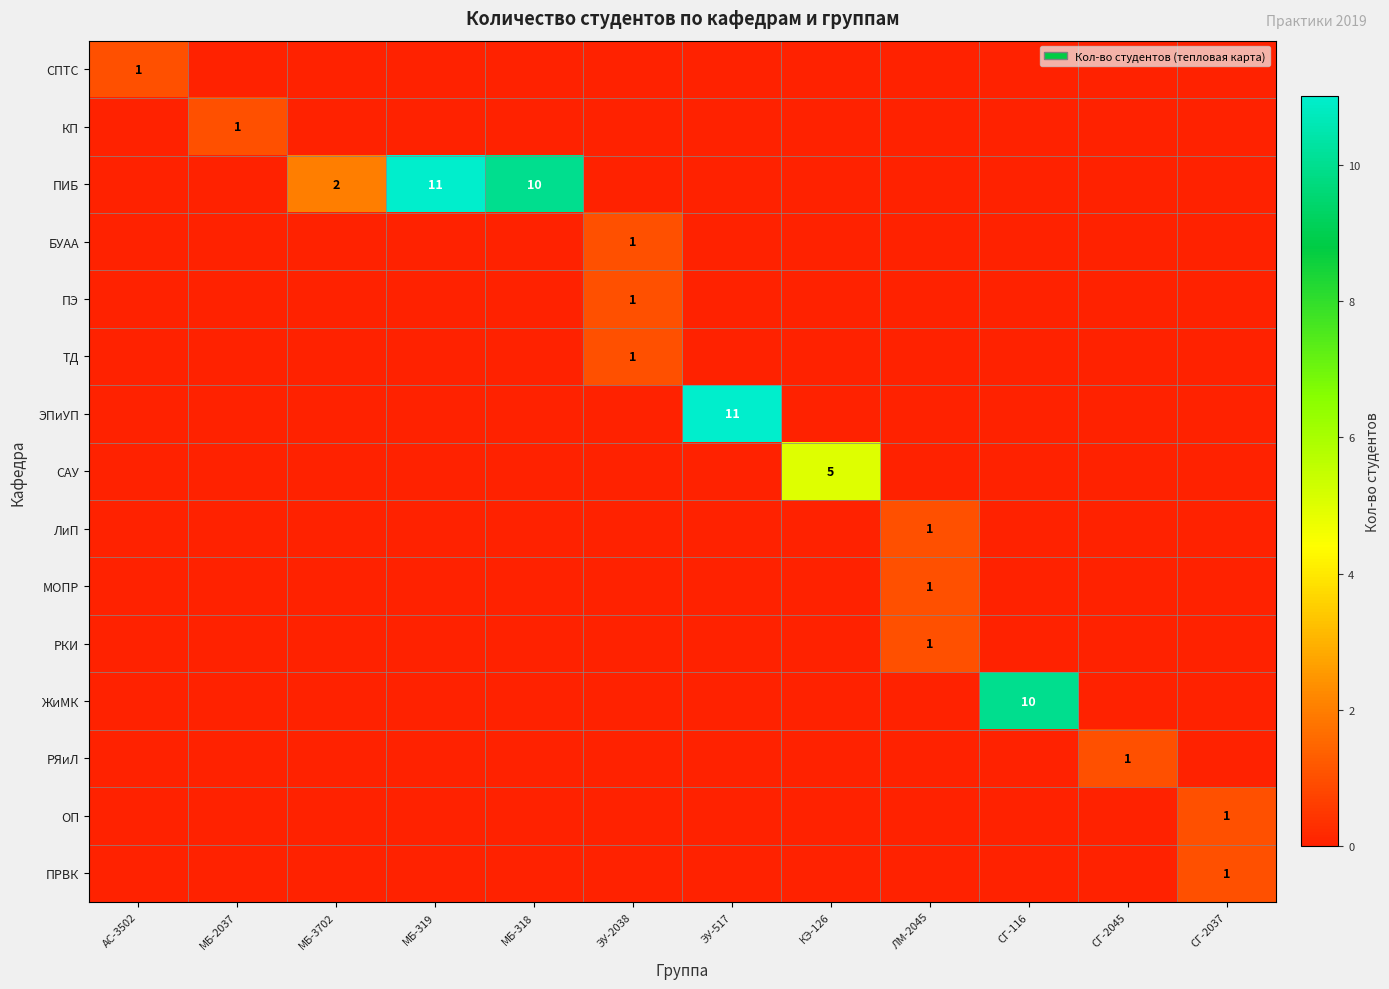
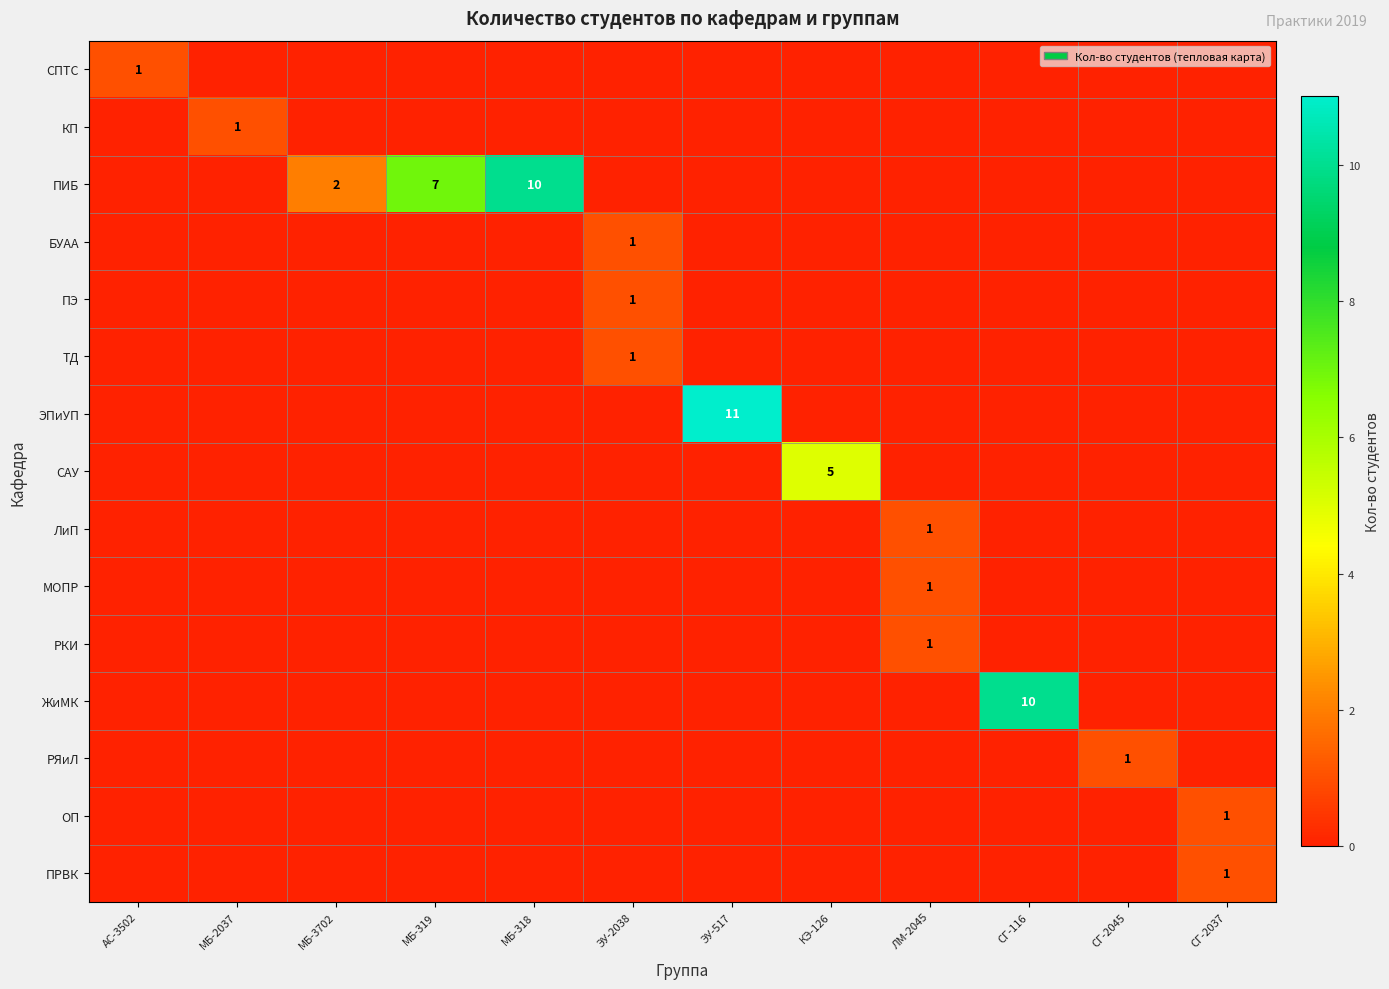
  {
    "СПТС": {
      "АС-3502": 1
    },
    "КП": {
      "МБ-2037": 1
    },
    "ПИБ": {
      "МБ-3702": 2,
-     "МБ-319": 11,
+     "МБ-319": 7,
      "МБ-318": 10
    },
    "БУАА": {
      "ЭУ-2038": 1
    },
    "ПЭ": {
      "ЭУ-2038": 1
    },
    "ТД": {
      "ЭУ-2038": 1
    },
    "ЭПиУП": {
      "ЭУ-517": 11
    },
    "САУ": {
      "КЭ-126": 5
    },
    "ЛиП": {
      "ЛМ-2045": 1
    },
    "МОПР": {
      "ЛМ-2045": 1
    },
    "РКИ": {
      "ЛМ-2045": 1
    },
    "ЖиМК": {
      "СГ-116": 10
    },
    "РЯиЛ": {
      "СГ-2045": 1
    },
    "ОП": {
      "СГ-2037": 1
    },
    "ПРВК": {
      "СГ-2037": 1
    }
  }
